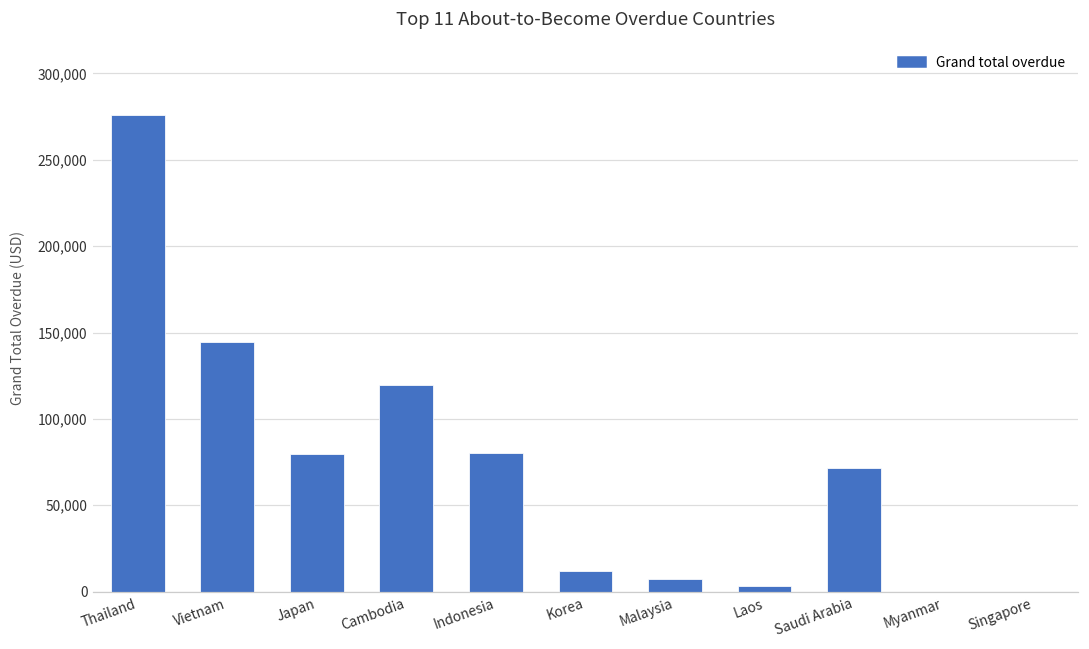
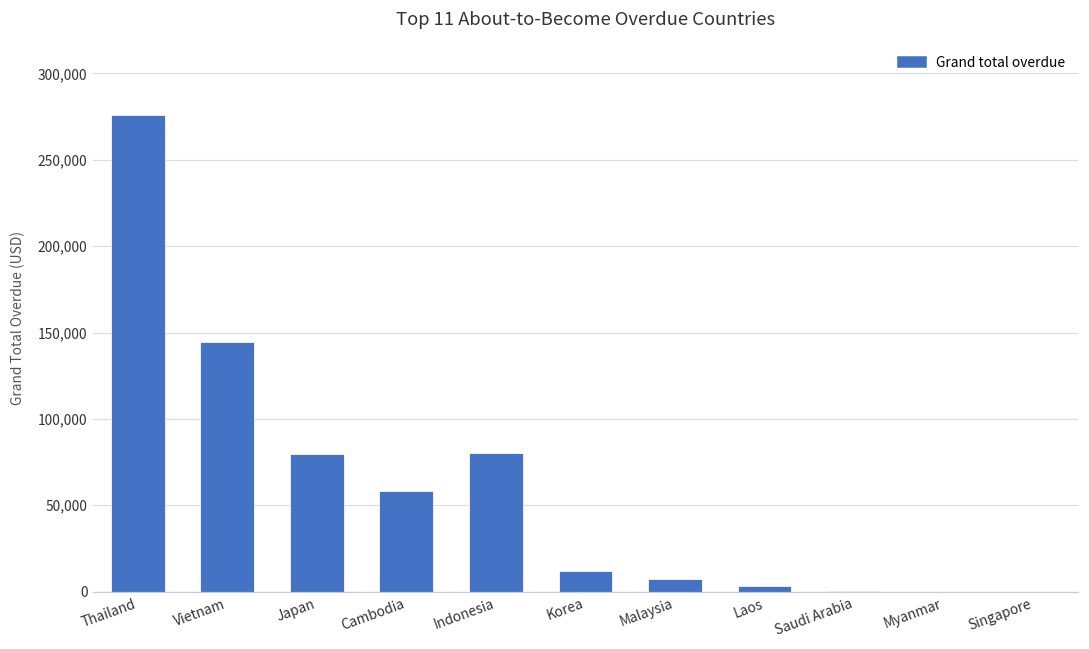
  {
    "Thailand": "276,000",
    "Vietnam": "145,000",
    "Japan": "80,000",
-   "Cambodia": "119,000",
+   "Cambodia": "58,000",
    "Indonesia": "80,000",
    "Korea": "12,000",
    "Malaysia": "8,000",
    "Laos": "3,000",
-   "Saudi Arabia": "71,000",
+   "Saudi Arabia": "0",
    "Myanmar": "0",
    "Singapore": "0"
  }
